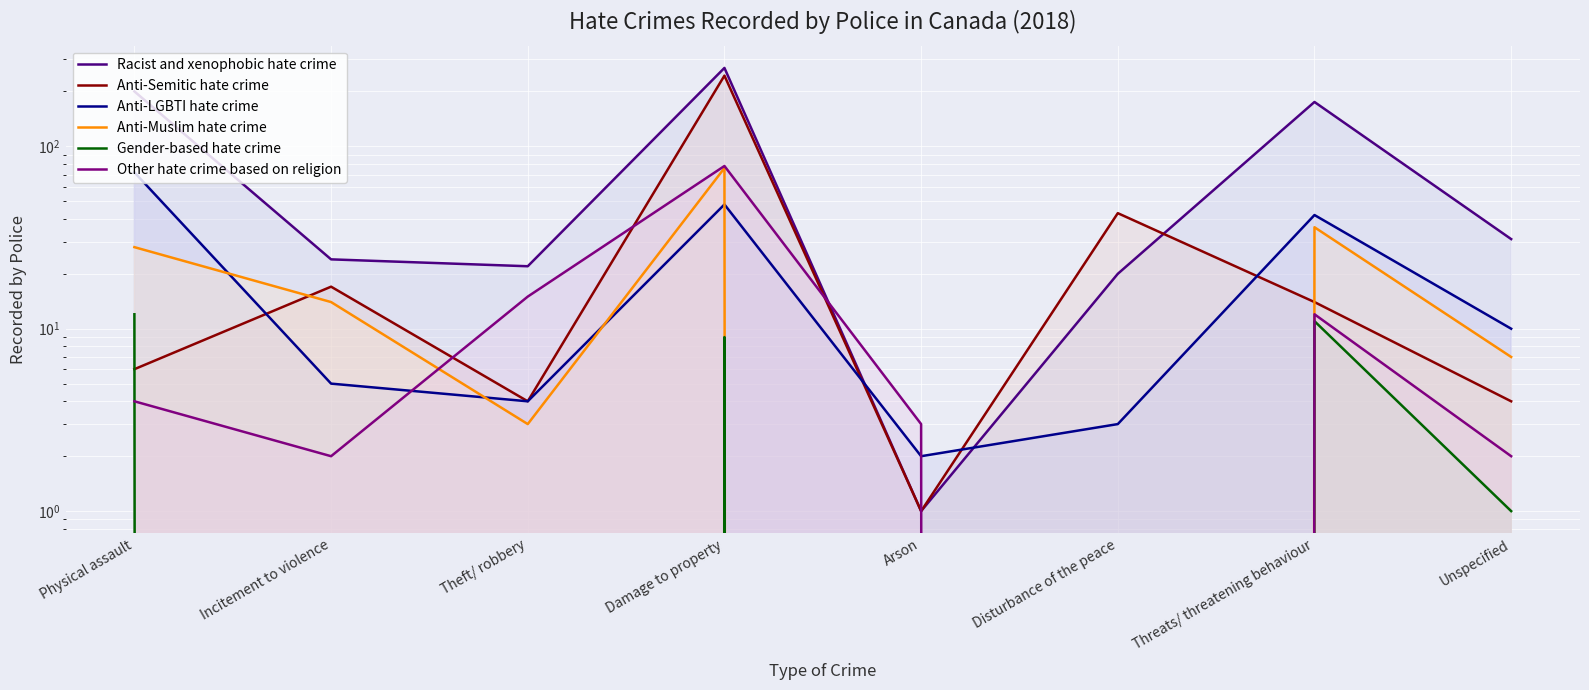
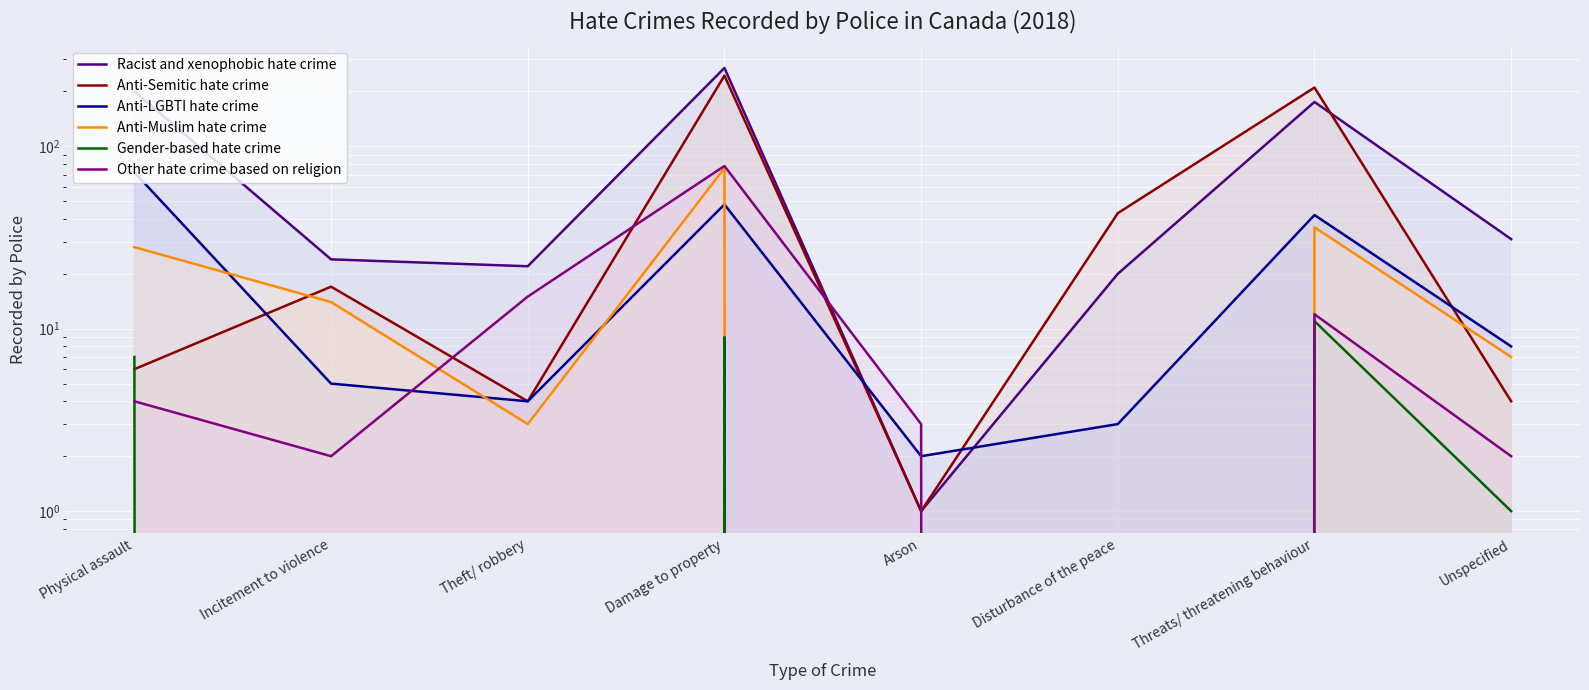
  {
    "Anti-Semitic hate crime": {
      "Physical assault": 6,
      "Incitement to violence": 17,
      "Damage to property": 240,
      "Disturbance of the peace": 43,
-     "Threats/ threatening behaviour": 14,
+     "Threats/ threatening behaviour": 210,
      "Unspecified": 4
    },
    "Anti-LGBTI hate crime": {
      "Incitement to violence": 5,
      "Damage to property": 48,
      "Arson": 2,
      "Disturbance of the peace": 3,
      "Threats/ threatening behaviour": 42,
-     "Unspecified": 10
+     "Unspecified": 8
    },
    "Anti-Muslim hate crime": {
      "Physical assault": 28,
      "Incitement to violence": 14,
      "Theft/ robbery": 3,
      "Threats/ threatening behaviour": 36,
      "Unspecified": 7
    },
    "Gender-based hate crime": {
-     "Physical assault": 12,
+     "Physical assault": 7,
      "Damage to property": 9,
      "Threats/ threatening behaviour": 11,
      "Unspecified": 1
    }
  }
